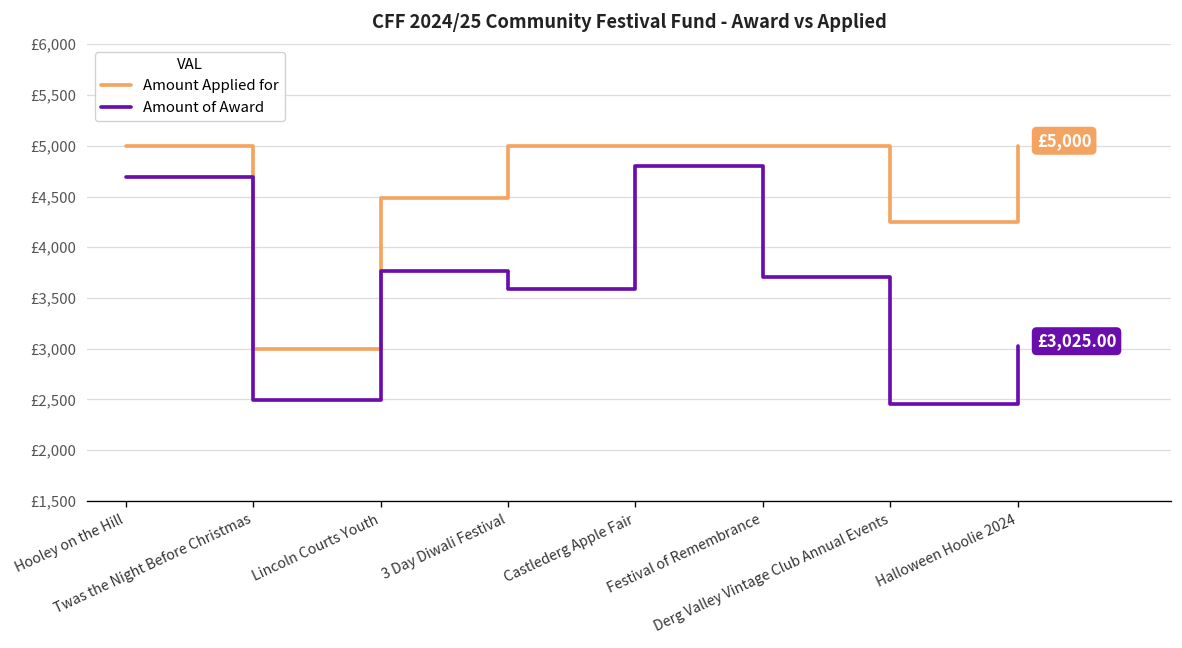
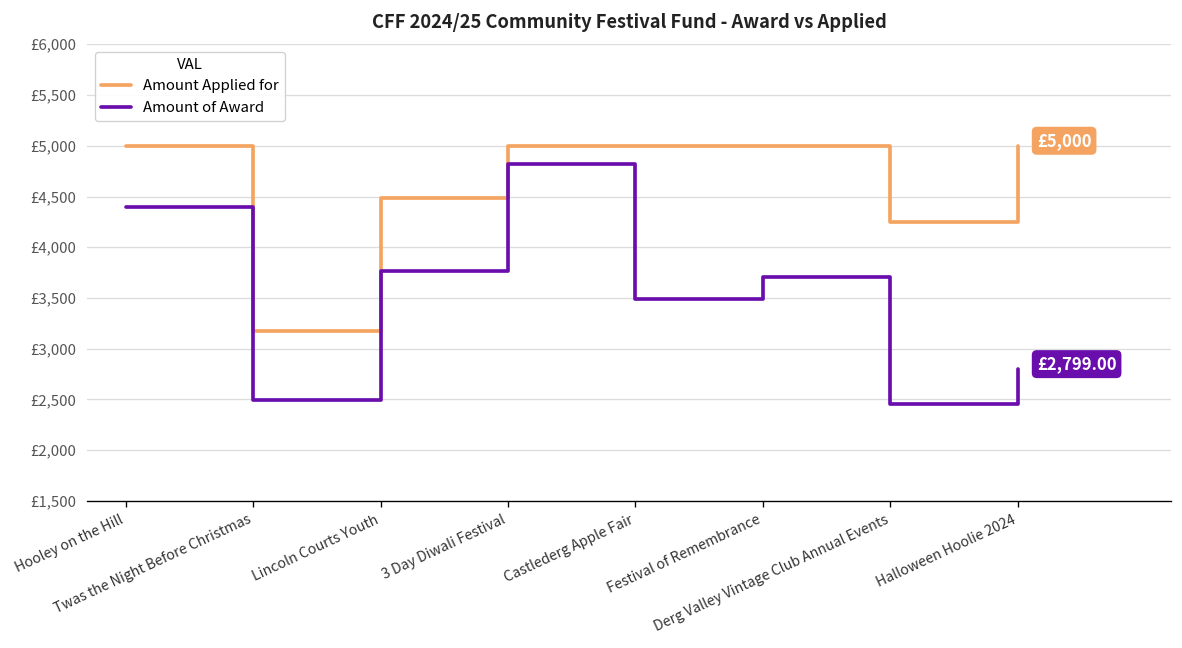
  {
    "Amount Applied for": {
      "Hooley on the Hill": "£5,000",
-     "Twas the Night Before Christmas": "£3,000",
+     "Twas the Night Before Christmas": "£3,200",
      "Lincoln Courts Youth": "£4,500",
      "3 Day Diwali Festival": "£5,000",
      "Castlederg Apple Fair": "£5,000",
      "Festival of Remembrance": "£5,000",
      "Derg Valley Vintage Club Annual Events": "£4,200"
    },
    "Amount of Award": {
-     "Hooley on the Hill": "£4,700",
-     "3 Day Diwali Festival": "£3,600",
-     "Castlederg Apple Fair": "£4,800",
-     "Halloween Hoolie 2024": "£3,025.00"
+     "Hooley on the Hill": "£4,400",
+     "3 Day Diwali Festival": "£4,800",
+     "Castlederg Apple Fair": "£3,500",
+     "Halloween Hoolie 2024": "£2,799.00"
    }
  }
